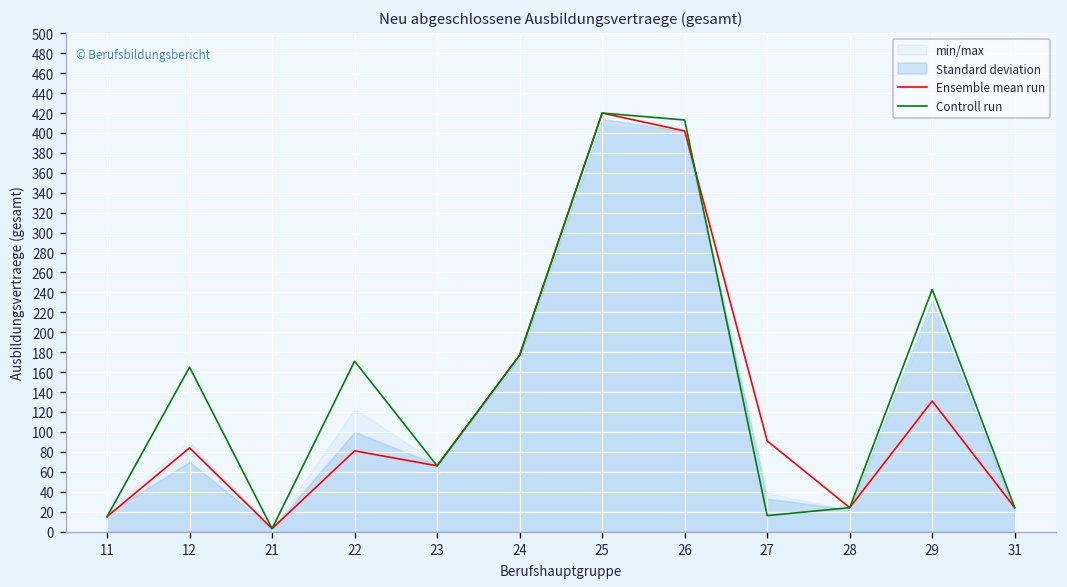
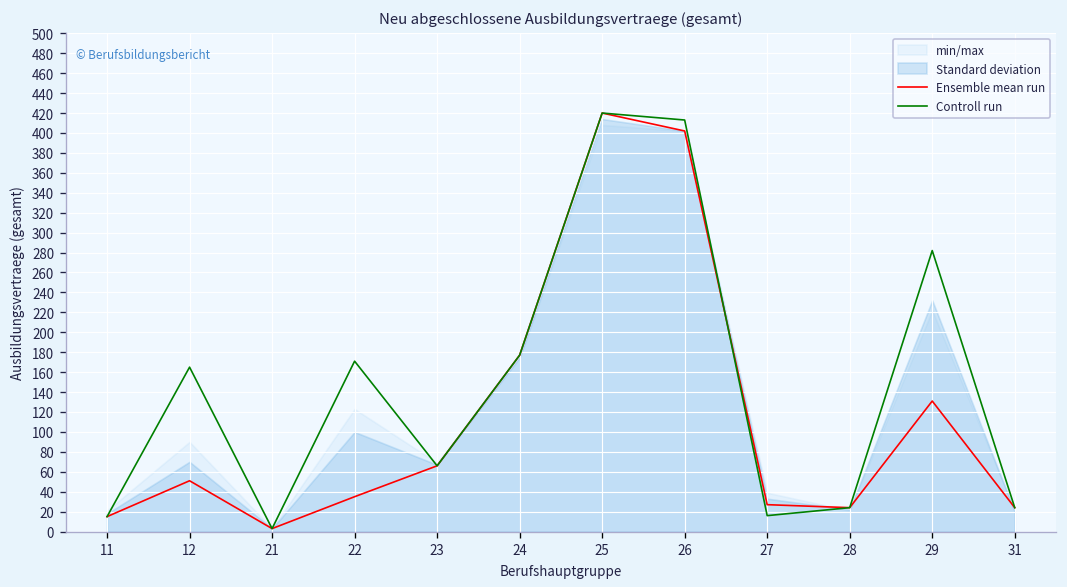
  {
    "Ensemble mean run": {
-     "12": 80,
-     "22": 80,
-     "27": 90,
+     "12": 50,
+     "22": 40,
+     "27": 30,
      "29": 130
    },
    "Controll run": {
      "12": 170,
      "22": 170,
      "26": 410,
      "27": 20,
-     "29": 240
+     "29": 280
    }
  }
